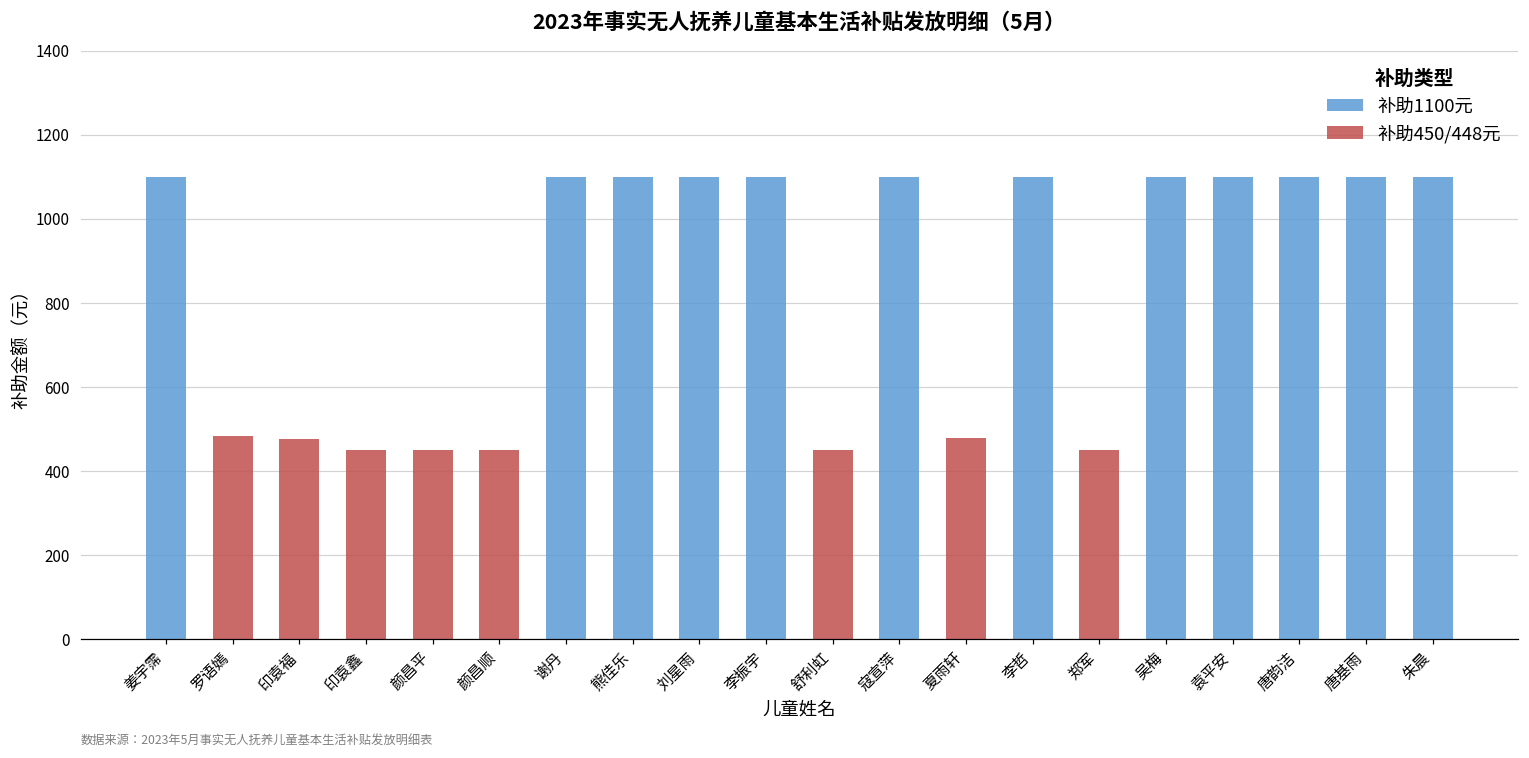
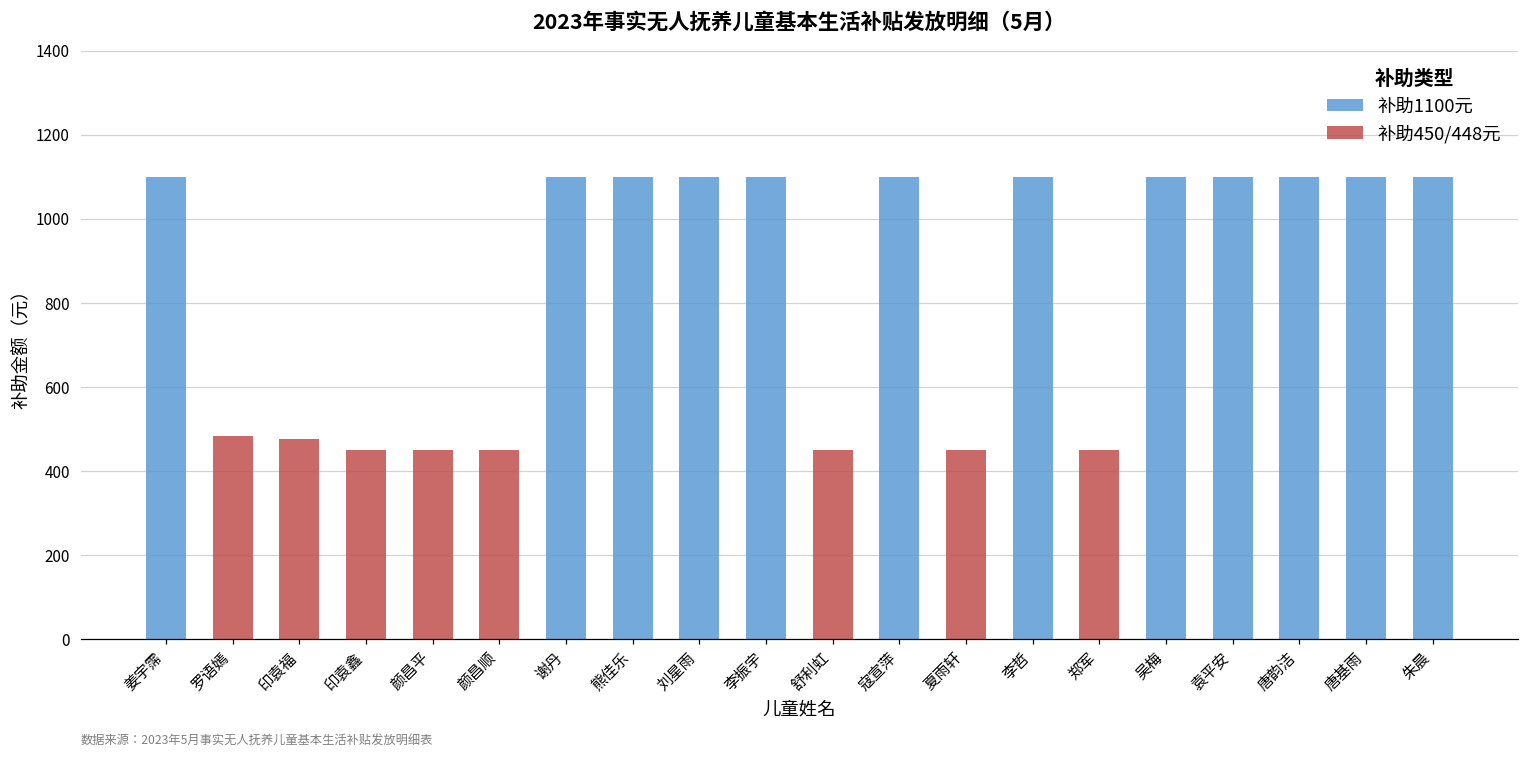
  {
    "补助1100元": {
      "姜宇霈": 1100,
      "谢丹": 1100,
      "熊佳乐": 1100,
      "刘星雨": 1100,
      "李振宇": 1100,
      "寇宣萍": 1100,
      "李哲": 1100,
      "吴梅": 1100,
      "袁平安": 1100,
      "唐韵洁": 1100,
      "唐基雨": 1100,
      "朱晨": 1100
    },
    "补助450/448元": {
      "罗语嫣": 480,
      "印袁福": 480,
      "印袁鑫": 450,
      "颜昌平": 450,
      "颜昌顺": 450,
      "舒利虹": 450,
-     "夏雨轩": 480,
+     "夏雨轩": 450,
      "郑军": 450
    }
  }
